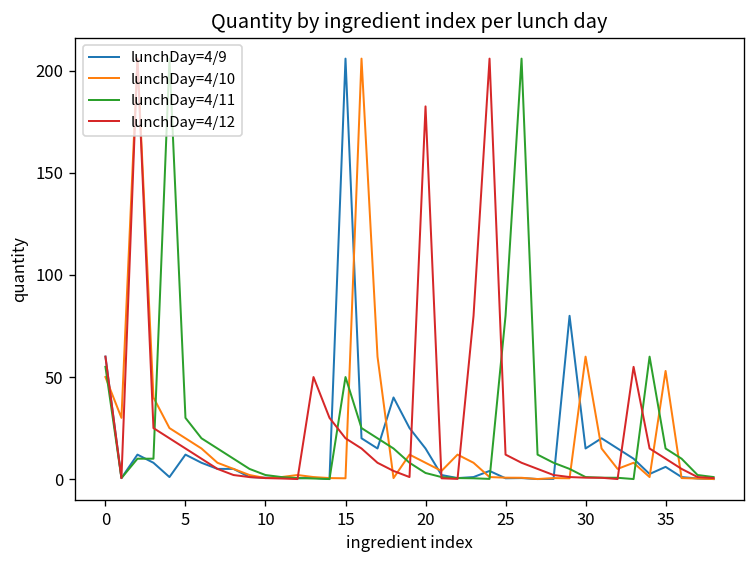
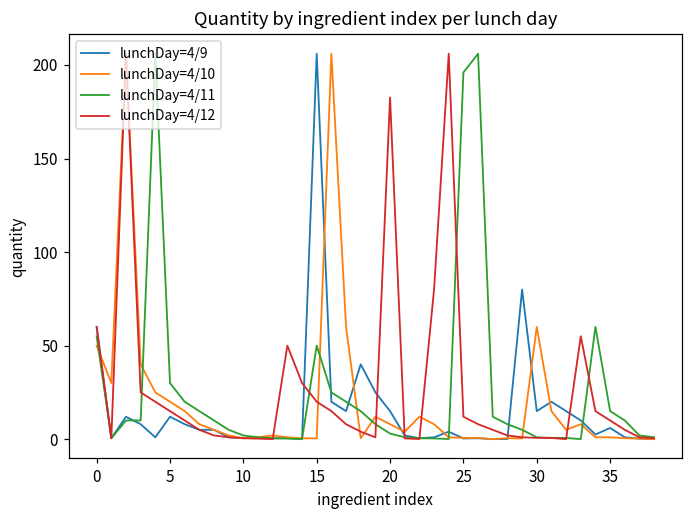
  {
    "lunchDay=4/9": {
      "5": 12,
      "15": 206,
      "20": 15,
      "30": 15,
      "35": 6
    },
    "lunchDay=4/10": {
      "0": 50,
      "5": 20,
      "15": 0,
      "20": 8,
      "30": 60,
-     "35": 53
+     "35": 1
    },
    "lunchDay=4/11": {
      "0": 55,
      "5": 30,
      "15": 50,
      "20": 3,
-     "25": 80,
+     "25": 196,
      "35": 15
    },
    "lunchDay=4/12": {
      "5": 15,
      "15": 20,
      "20": 183,
      "25": 12,
      "35": 10
    }
  }
